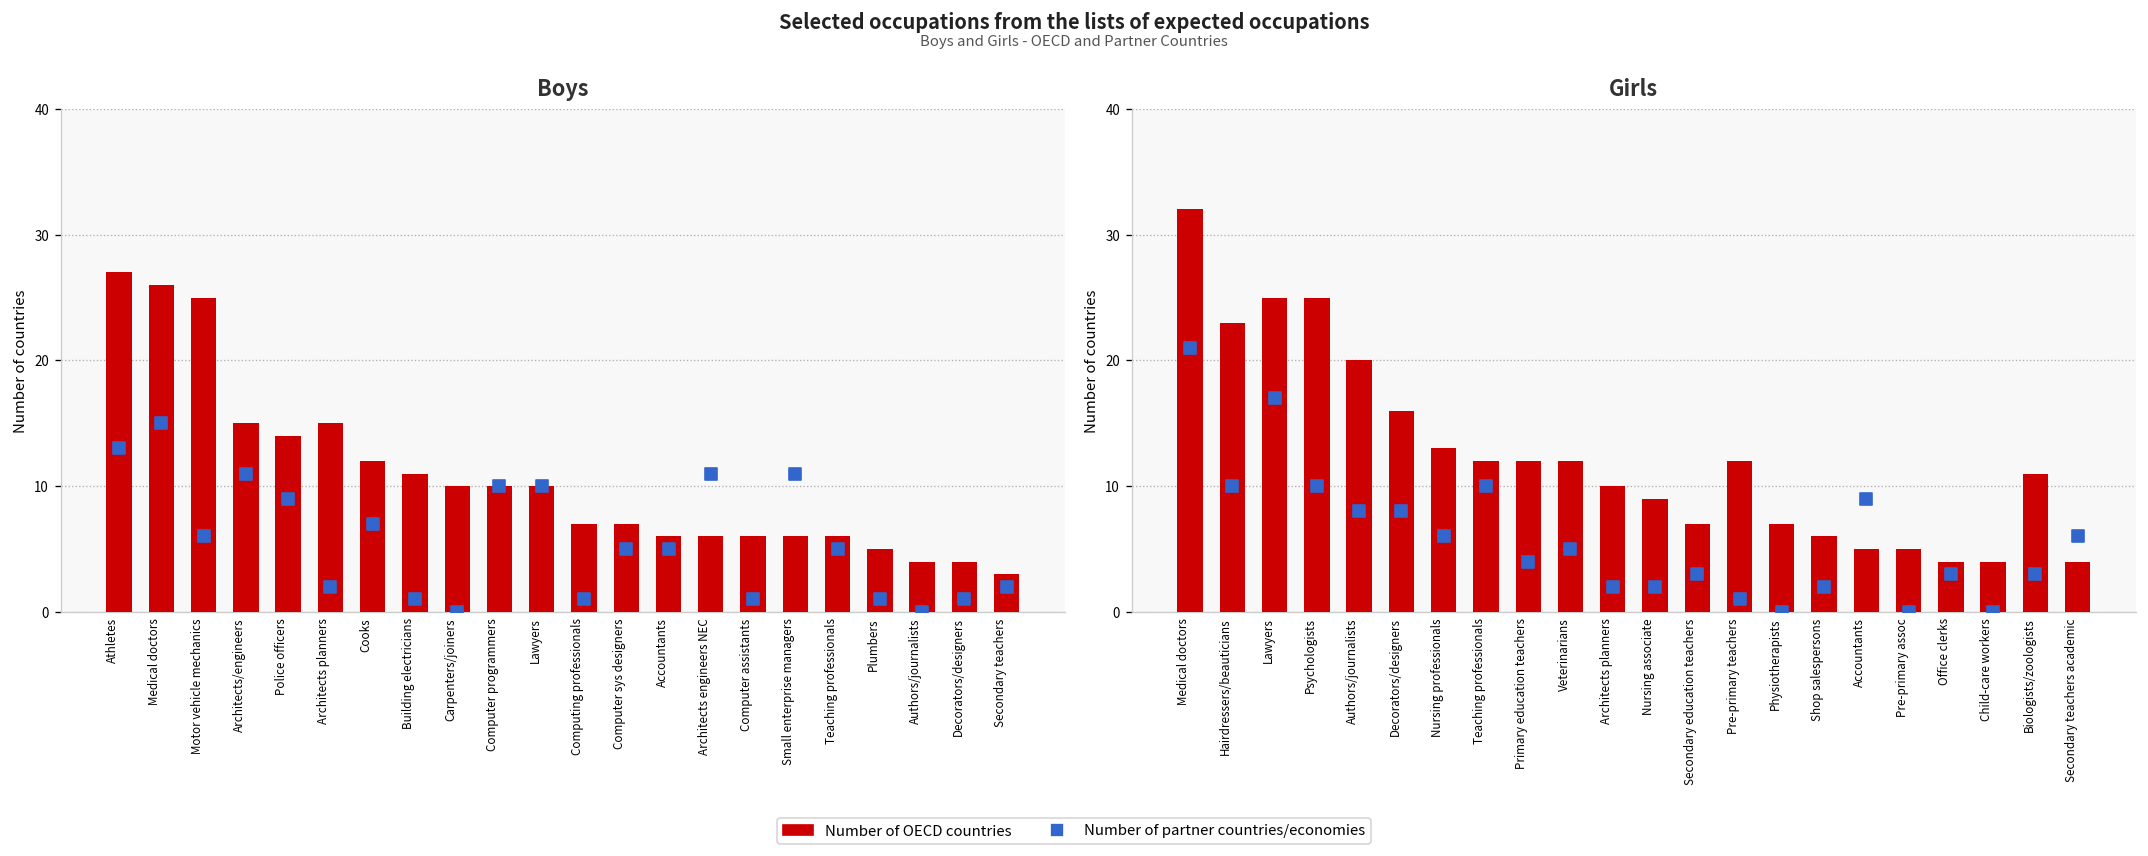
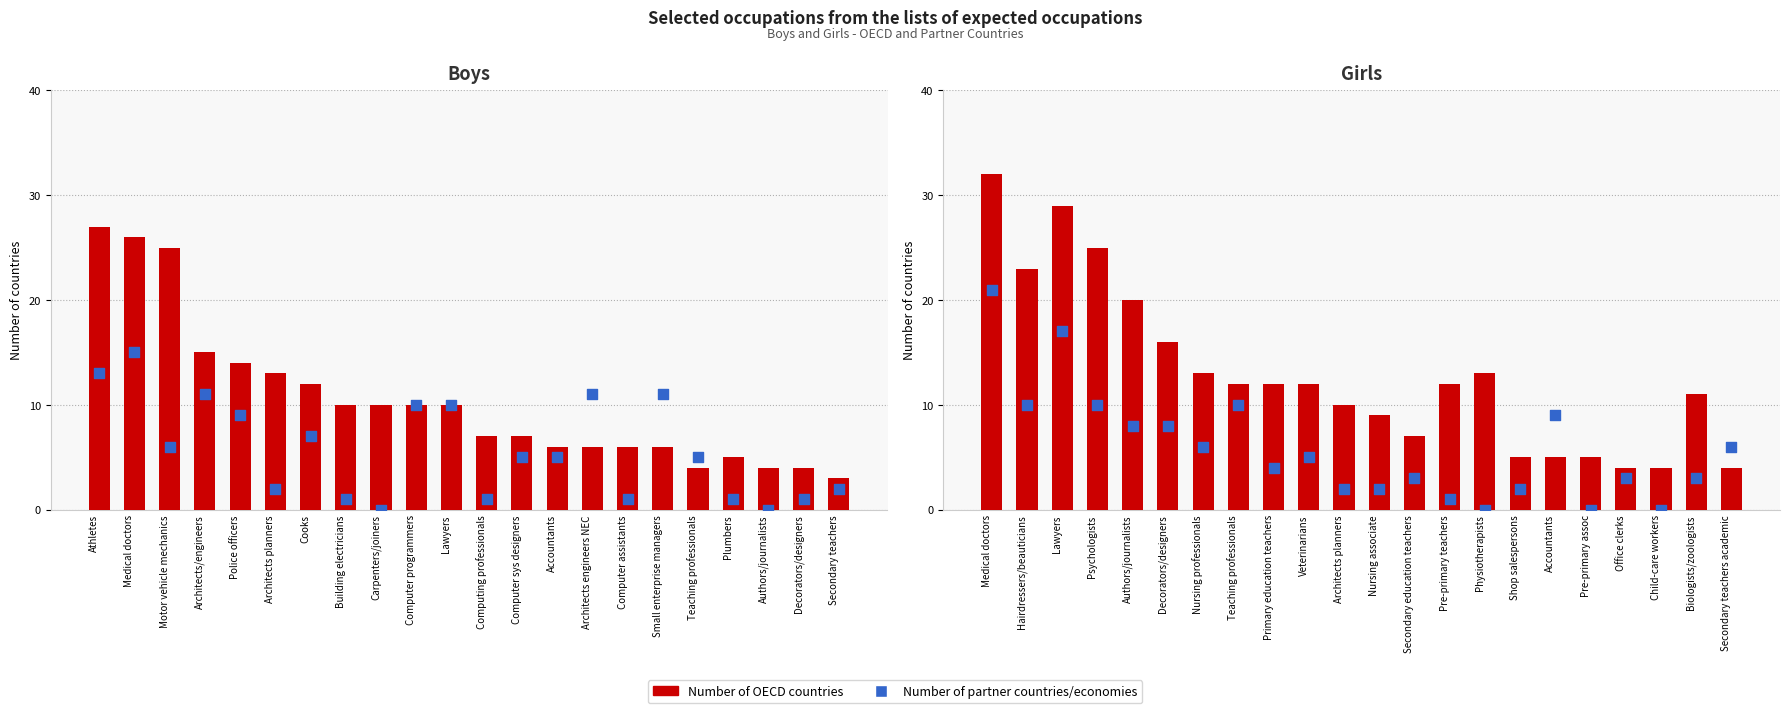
  {
    "Boys": {
      "Number of OECD countries": {
        "Athletes": 27,
        "Medical doctors": 26,
        "Motor vehicle mechanics": 25,
        "Architects/engineers": 15,
        "Police officers": 14,
-       "Architects planners": 15,
+       "Architects planners": 13,
        "Cooks": 12,
-       "Building electricians": 11,
+       "Building electricians": 10,
        "Carpenters/joiners": 10,
        "Computer programmers": 10,
        "Lawyers": 10,
        "Computing professionals": 7,
        "Computer sys designers": 7,
        "Accountants": 6,
        "Architects engineers NEC": 6,
        "Computer assistants": 6,
        "Small enterprise managers": 6,
-       "Teaching professionals": 6,
+       "Teaching professionals": 4,
        "Plumbers": 5,
        "Authors/journalists": 4,
        "Decorators/designers": 4,
        "Secondary teachers": 3
      }
    },
    "Girls": {
      "Number of OECD countries": {
        "Medical doctors": 32,
        "Hairdressers/beauticians": 23,
-       "Lawyers": 25,
+       "Lawyers": 29,
        "Psychologists": 25,
        "Authors/journalists": 20,
        "Decorators/designers": 16,
        "Nursing professionals": 13,
        "Teaching professionals": 12,
        "Primary education teachers": 12,
        "Veterinarians": 12,
        "Architects planners": 10,
        "Nursing associate": 9,
        "Secondary education teachers": 7,
        "Pre-primary teachers": 12,
-       "Physiotherapists": 7,
-       "Shop salespersons": 6,
+       "Physiotherapists": 13,
+       "Shop salespersons": 5,
        "Accountants": 5,
        "Pre-primary assoc": 5,
        "Office clerks": 4,
        "Child-care workers": 4,
        "Biologists/zoologists": 11,
        "Secondary teachers academic": 4
      }
    }
  }
